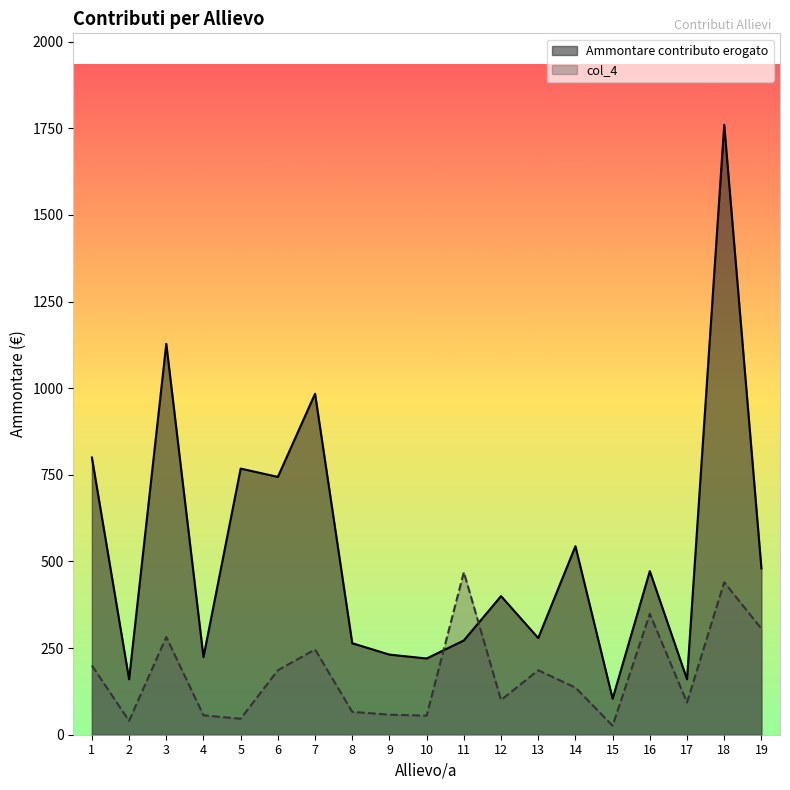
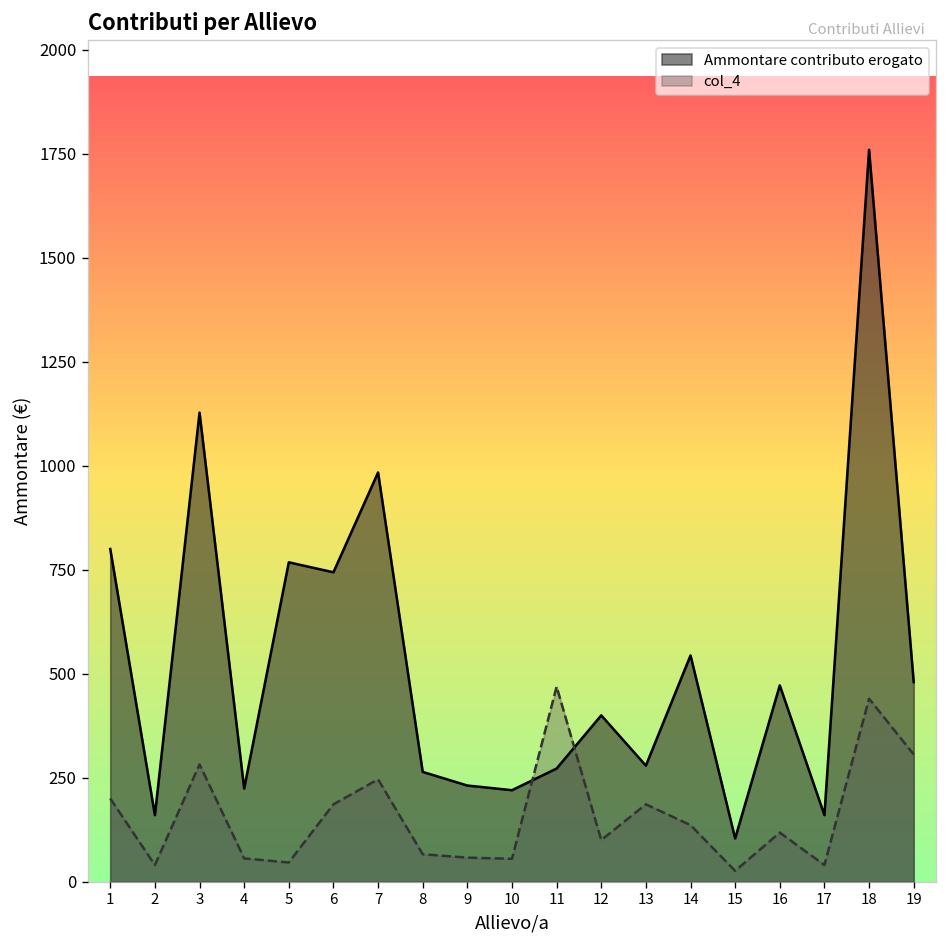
  {
    "Ammontare contributo erogato": {
      "1": 800,
      "2": 160,
      "3": 1130,
      "4": 220,
      "5": 770,
      "6": 740,
      "7": 980,
      "8": 260,
      "9": 230,
      "10": 220,
      "11": 270,
      "12": 400,
      "13": 280,
      "14": 540,
      "15": 100,
      "16": 470,
      "17": 160,
      "18": 1760,
      "19": 480
    },
    "col_4": {
      "1": 200,
      "2": 40,
      "3": 280,
      "4": 60,
      "5": 50,
      "6": 190,
      "7": 250,
      "8": 70,
      "9": 60,
      "10": 60,
      "11": 470,
      "12": 100,
      "13": 190,
      "14": 140,
      "15": 30,
-     "16": 350,
-     "17": 90,
+     "16": 120,
+     "17": 40,
      "18": 440,
      "19": 310
    }
  }
